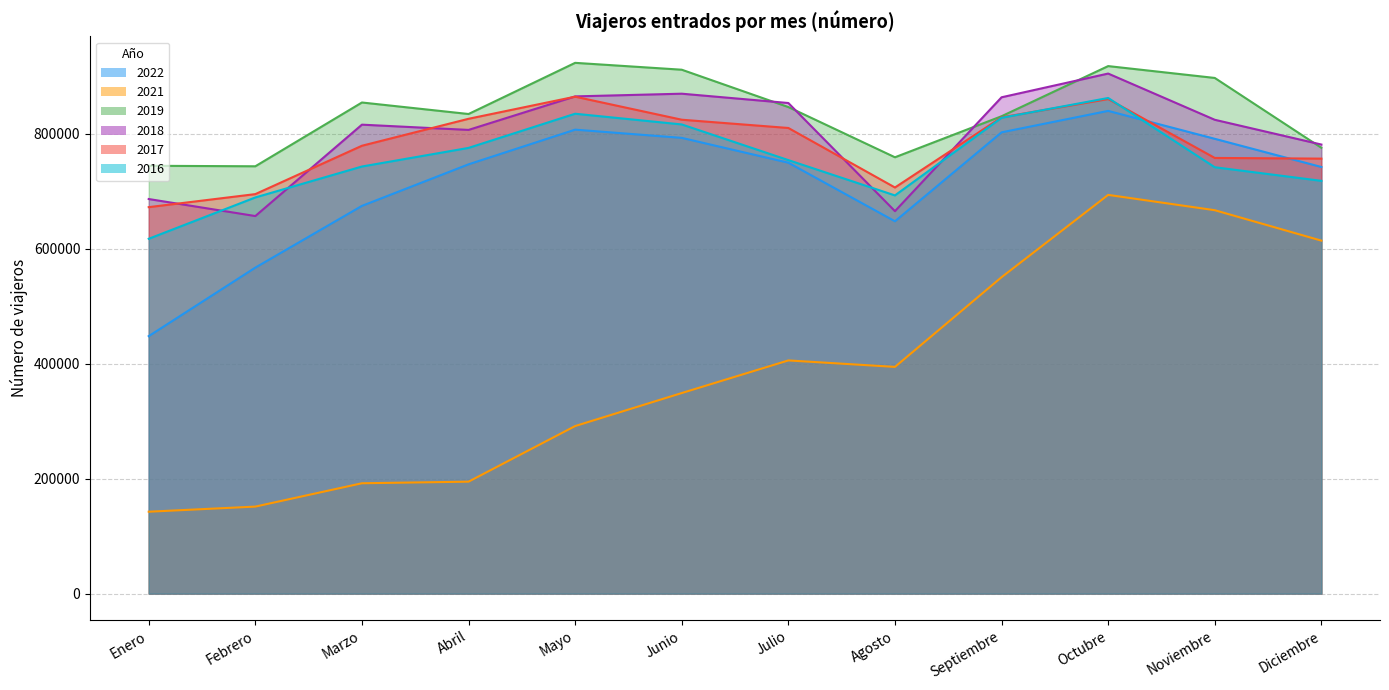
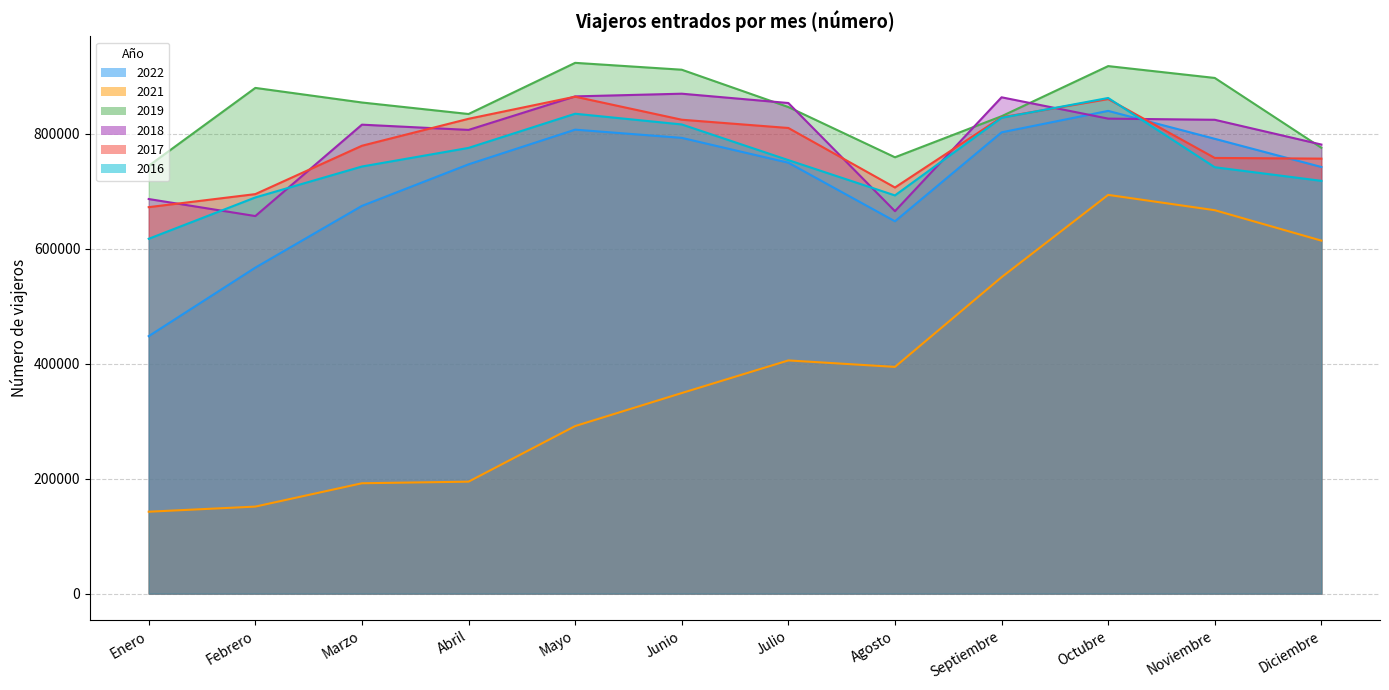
  {
    "2019": {
-     "Febrero": 740000,
+     "Febrero": 880000,
      "Marzo": 850000,
      "Abril": 830000,
      "Mayo": 920000,
      "Junio": 910000,
      "Julio": 850000,
      "Agosto": 760000,
      "Octubre": 920000,
      "Noviembre": 900000,
      "Diciembre": 780000
    },
    "2018": {
      "Enero": 690000,
      "Febrero": 660000,
      "Marzo": 820000,
      "Abril": 810000,
      "Junio": 870000,
      "Julio": 850000,
      "Agosto": 670000,
      "Septiembre": 860000,
-     "Octubre": 900000,
+     "Octubre": 830000,
      "Noviembre": 820000,
      "Diciembre": 780000
    }
  }
